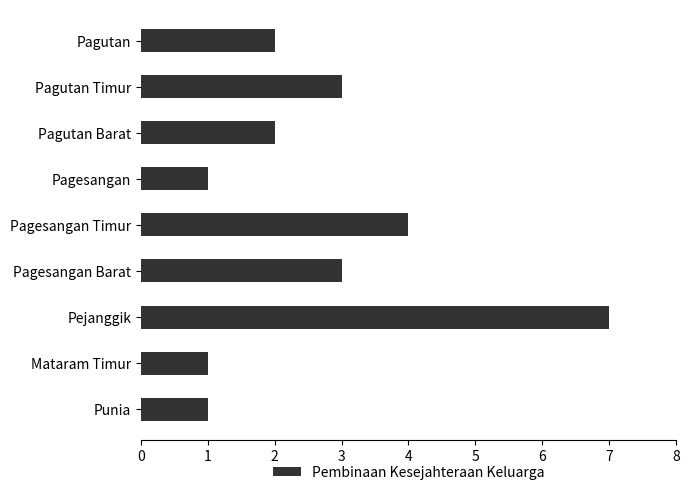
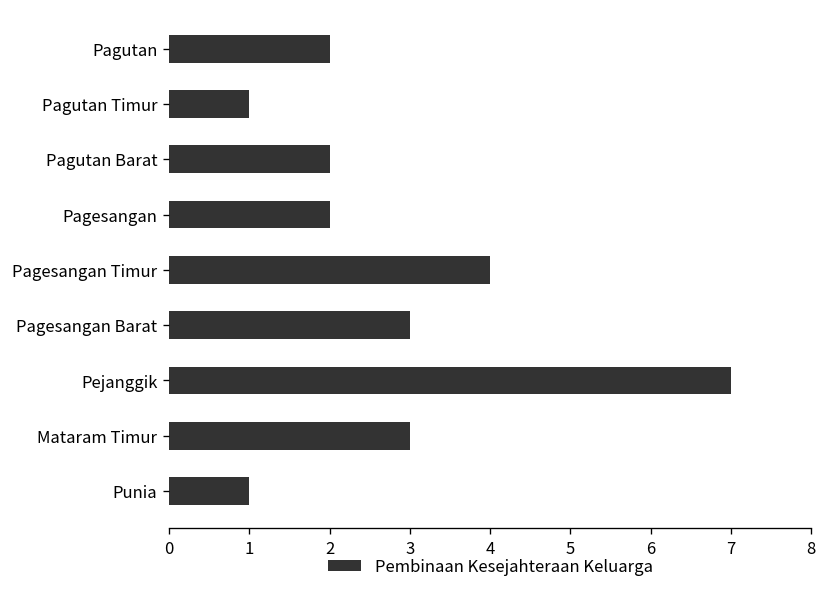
  {
    "Pagutan": 2,
-   "Pagutan Timur": 3,
+   "Pagutan Timur": 1,
    "Pagutan Barat": 2,
-   "Pagesangan": 1,
+   "Pagesangan": 2,
    "Pagesangan Timur": 4,
    "Pagesangan Barat": 3,
    "Pejanggik": 7,
-   "Mataram Timur": 1,
+   "Mataram Timur": 3,
    "Punia": 1
  }
